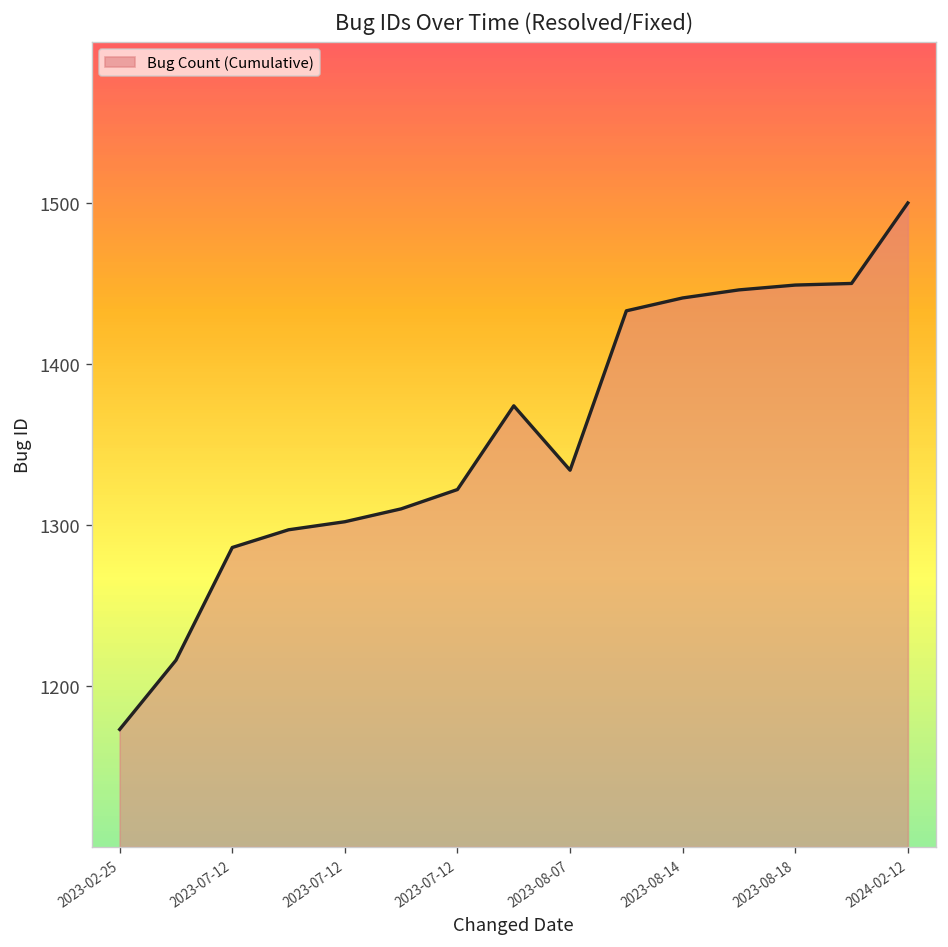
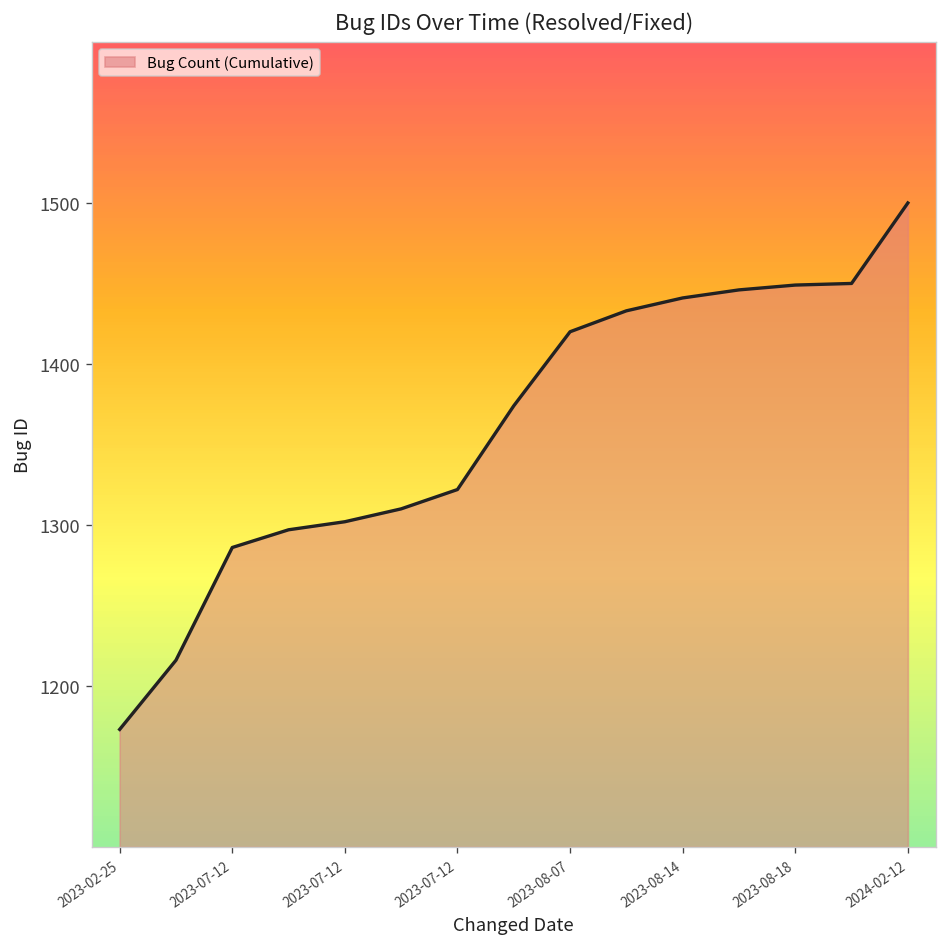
  {
    "2023-02-25": 1173,
-   "2023-08-07": 1334,
+   "2023-08-07": 1420,
    "2024-02-12": 1500
  }
